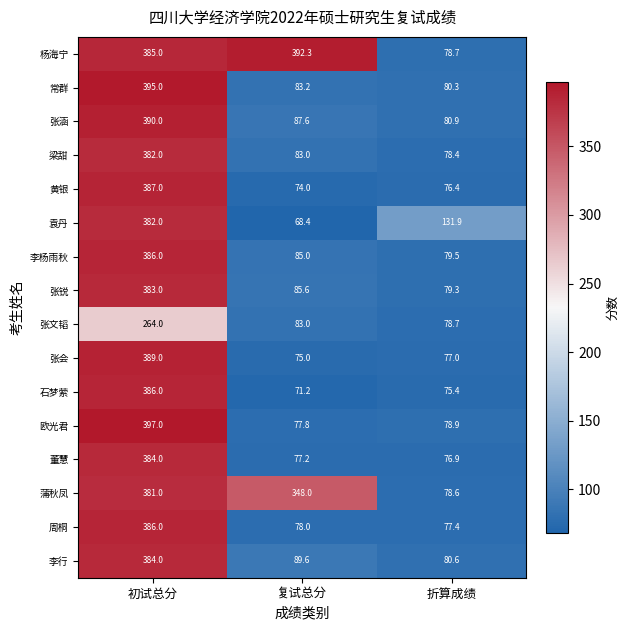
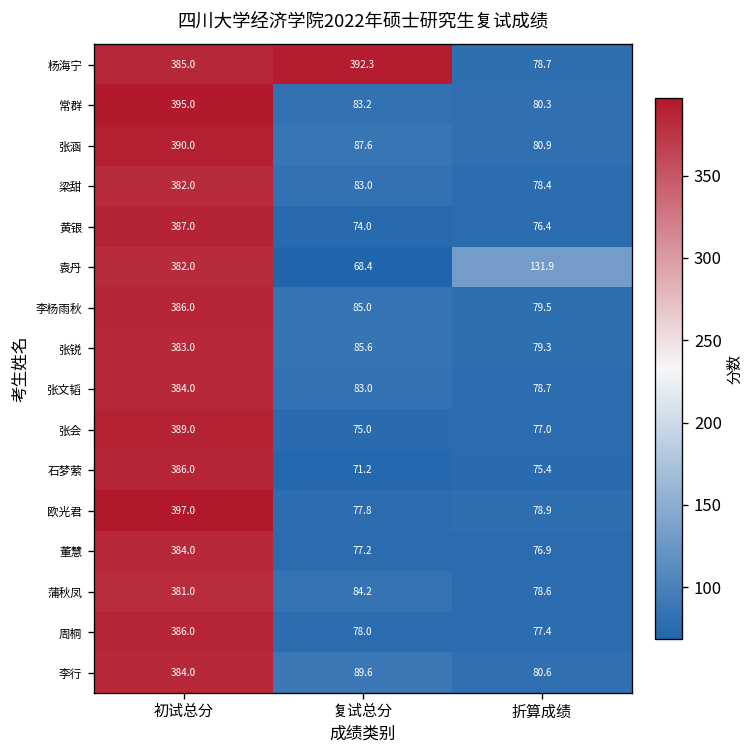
  {
    "杨海宁": {
      "初试总分": 385.0,
      "复试总分": 392.3,
      "折算成绩": 78.7
    },
    "常群": {
      "初试总分": 395.0,
      "复试总分": 83.2,
      "折算成绩": 80.3
    },
    "张涵": {
      "初试总分": 390.0,
      "复试总分": 87.6,
      "折算成绩": 80.9
    },
    "梁甜": {
      "初试总分": 382.0,
      "复试总分": 83.0,
      "折算成绩": 78.4
    },
    "黄银": {
      "初试总分": 387.0,
      "复试总分": 74.0,
      "折算成绩": 76.4
    },
    "袁丹": {
      "初试总分": 382.0,
      "复试总分": 68.4,
      "折算成绩": 131.9
    },
    "李杨雨秋": {
      "初试总分": 386.0,
      "复试总分": 85.0,
      "折算成绩": 79.5
    },
    "张锐": {
      "初试总分": 383.0,
      "复试总分": 85.6,
      "折算成绩": 79.3
    },
    "张文韬": {
-     "初试总分": 264.0,
+     "初试总分": 384.0,
      "复试总分": 83.0,
      "折算成绩": 78.7
    },
    "张会": {
      "初试总分": 389.0,
      "复试总分": 75.0,
      "折算成绩": 77.0
    },
    "石梦萦": {
      "初试总分": 386.0,
      "复试总分": 71.2,
      "折算成绩": 75.4
    },
    "欧光君": {
      "初试总分": 397.0,
      "复试总分": 77.8,
      "折算成绩": 78.9
    },
    "董慧": {
      "初试总分": 384.0,
      "复试总分": 77.2,
      "折算成绩": 76.9
    },
    "蒲秋凤": {
      "初试总分": 381.0,
-     "复试总分": 348.0,
+     "复试总分": 84.2,
      "折算成绩": 78.6
    },
    "周桐": {
      "初试总分": 386.0,
      "复试总分": 78.0,
      "折算成绩": 77.4
    },
    "李行": {
      "初试总分": 384.0,
      "复试总分": 89.6,
      "折算成绩": 80.6
    }
  }
